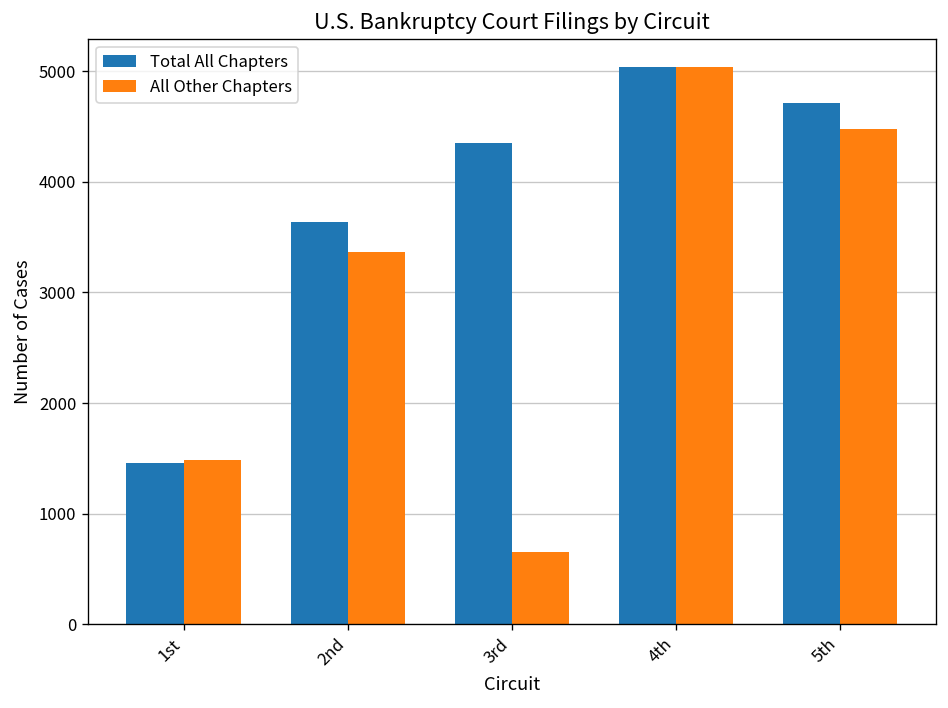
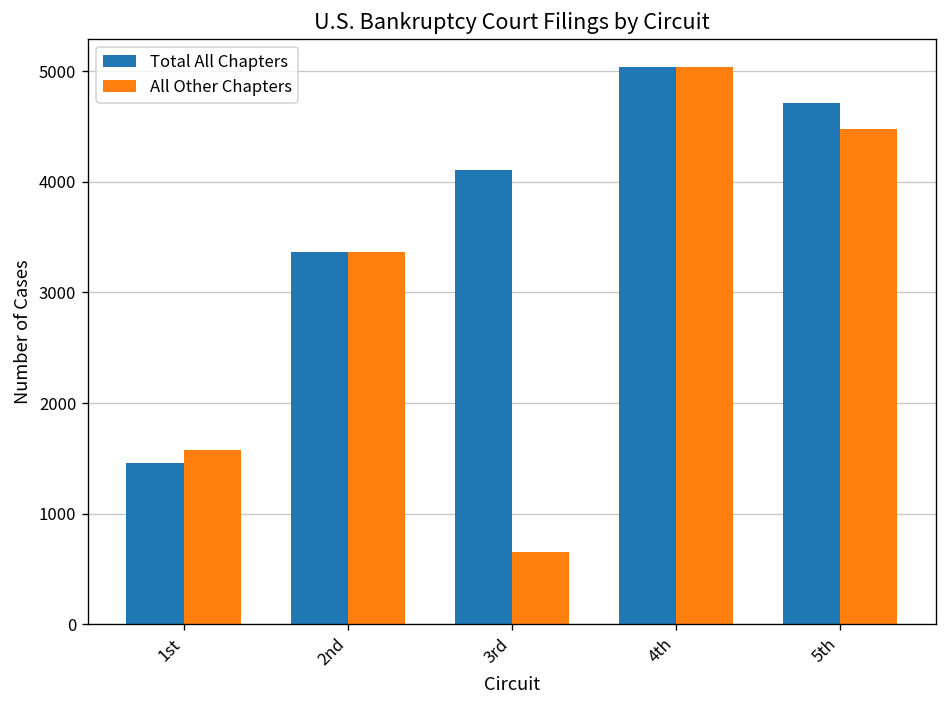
  {
    "Total All Chapters": {
      "1st": 1500,
-     "2nd": 3600,
-     "3rd": 4400,
+     "2nd": 3400,
+     "3rd": 4100,
      "4th": 5000,
      "5th": 4700
    },
    "All Other Chapters": {
-     "1st": 1500,
+     "1st": 1600,
      "2nd": 3400,
      "3rd": 700,
      "4th": 5000,
      "5th": 4500
    }
  }
